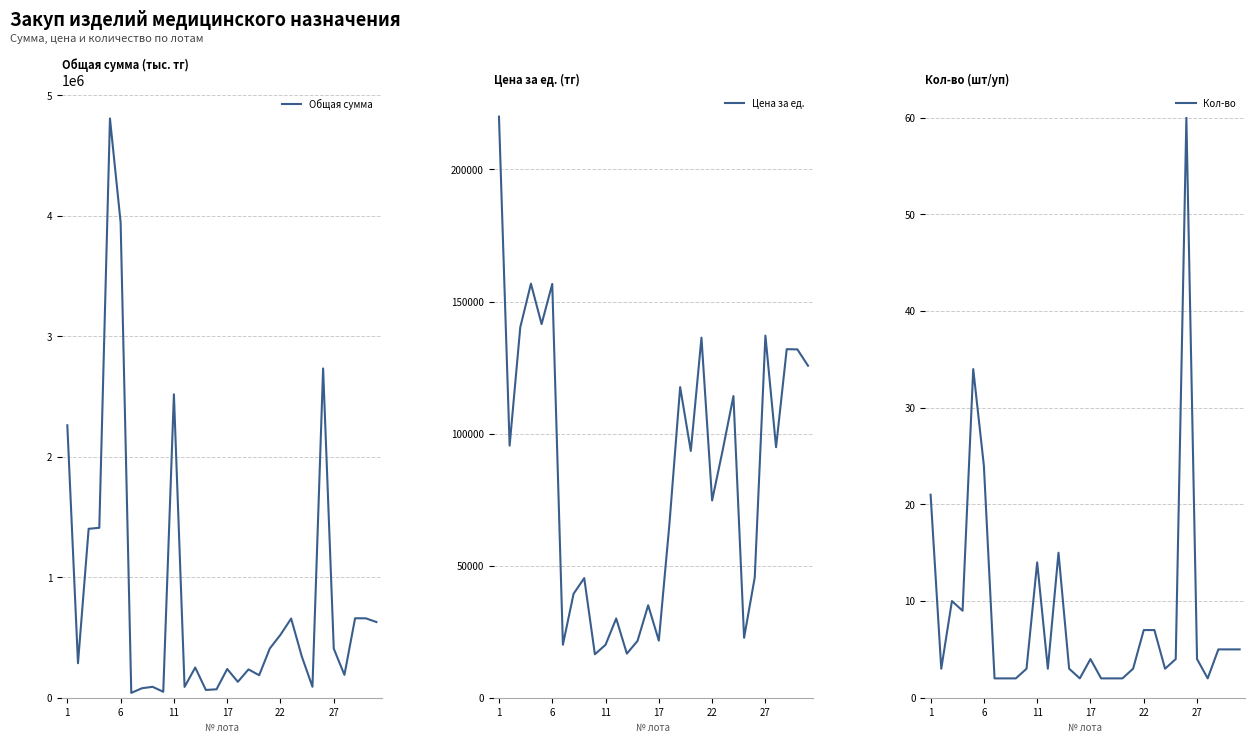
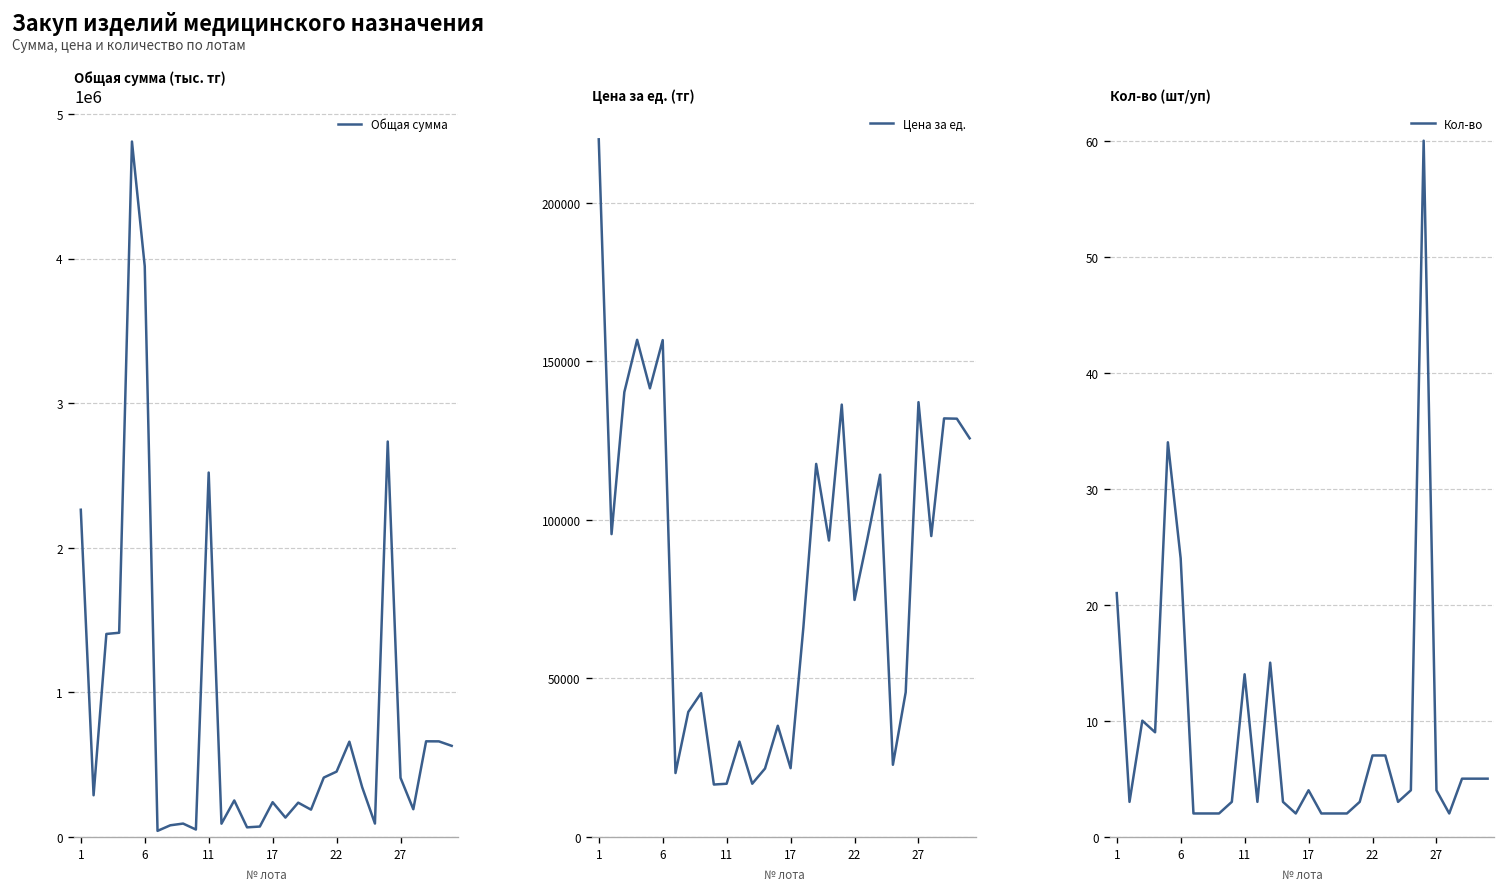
  {
    "Общая сумма (тыс. тг)": {
      "1": 2260000,
      "6": 3950000,
      "11": 2520000,
      "17": 240000,
-     "22": 520000,
+     "22": 450000,
      "27": 410000
    },
    "Цена за ед. (тг)": {
      "1": 220000,
      "6": 157000,
-     "11": 20000,
+     "11": 17000,
      "17": 22000,
      "22": 75000,
      "27": 137000
    },
    "Кол-во (шт/уп)": {
      "1": 21,
      "6": 24,
      "11": 14,
      "17": 4,
      "22": 7,
      "27": 4
    }
  }
